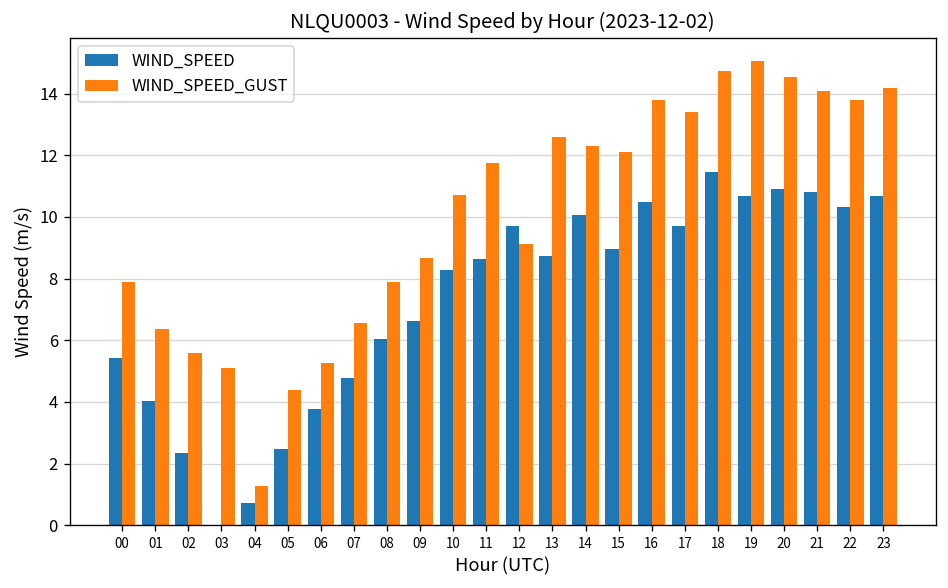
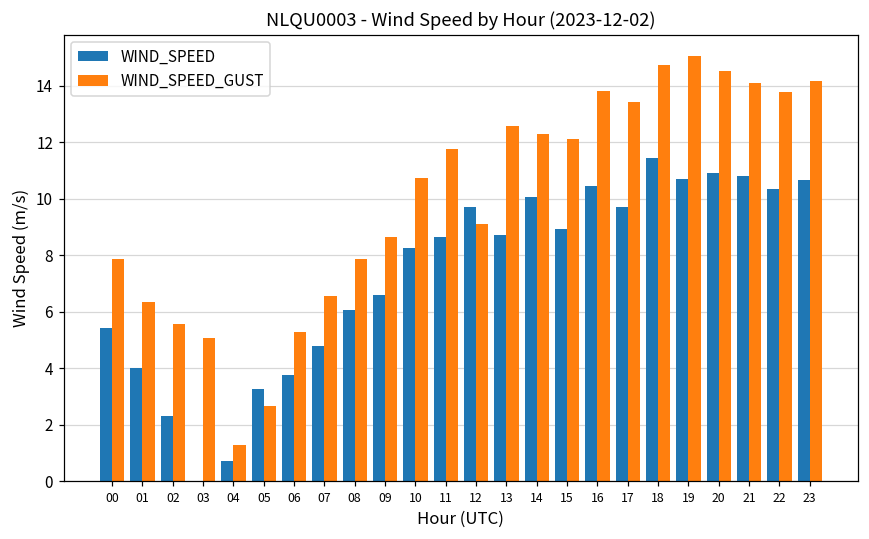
  {
    "WIND_SPEED": {
      "00": 5.4,
      "01": 4.0,
      "02": 2.3,
      "03": 0.0,
      "04": 0.7,
-     "05": 2.5,
+     "05": 3.3,
      "06": 3.8,
      "07": 4.8,
      "08": 6.1,
      "09": 6.6,
      "10": 8.3,
      "11": 8.6,
      "12": 9.7,
      "13": 8.7,
      "14": 10.1,
      "15": 8.9,
      "16": 10.5,
      "17": 9.7,
      "18": 11.4,
      "19": 10.7,
      "20": 10.9,
      "21": 10.8,
      "22": 10.3,
      "23": 10.7
    },
    "WIND_SPEED_GUST": {
      "00": 7.9,
      "01": 6.4,
      "02": 5.6,
      "03": 5.1,
      "04": 1.3,
-     "05": 4.4,
+     "05": 2.7,
      "06": 5.3,
      "07": 6.6,
      "08": 7.9,
      "09": 8.7,
      "10": 10.7,
      "11": 11.7,
      "12": 9.1,
      "13": 12.6,
      "14": 12.3,
      "15": 12.1,
      "16": 13.8,
      "17": 13.4,
      "18": 14.7,
      "19": 15.1,
      "20": 14.5,
      "21": 14.1,
      "22": 13.8,
      "23": 14.2
    }
  }
